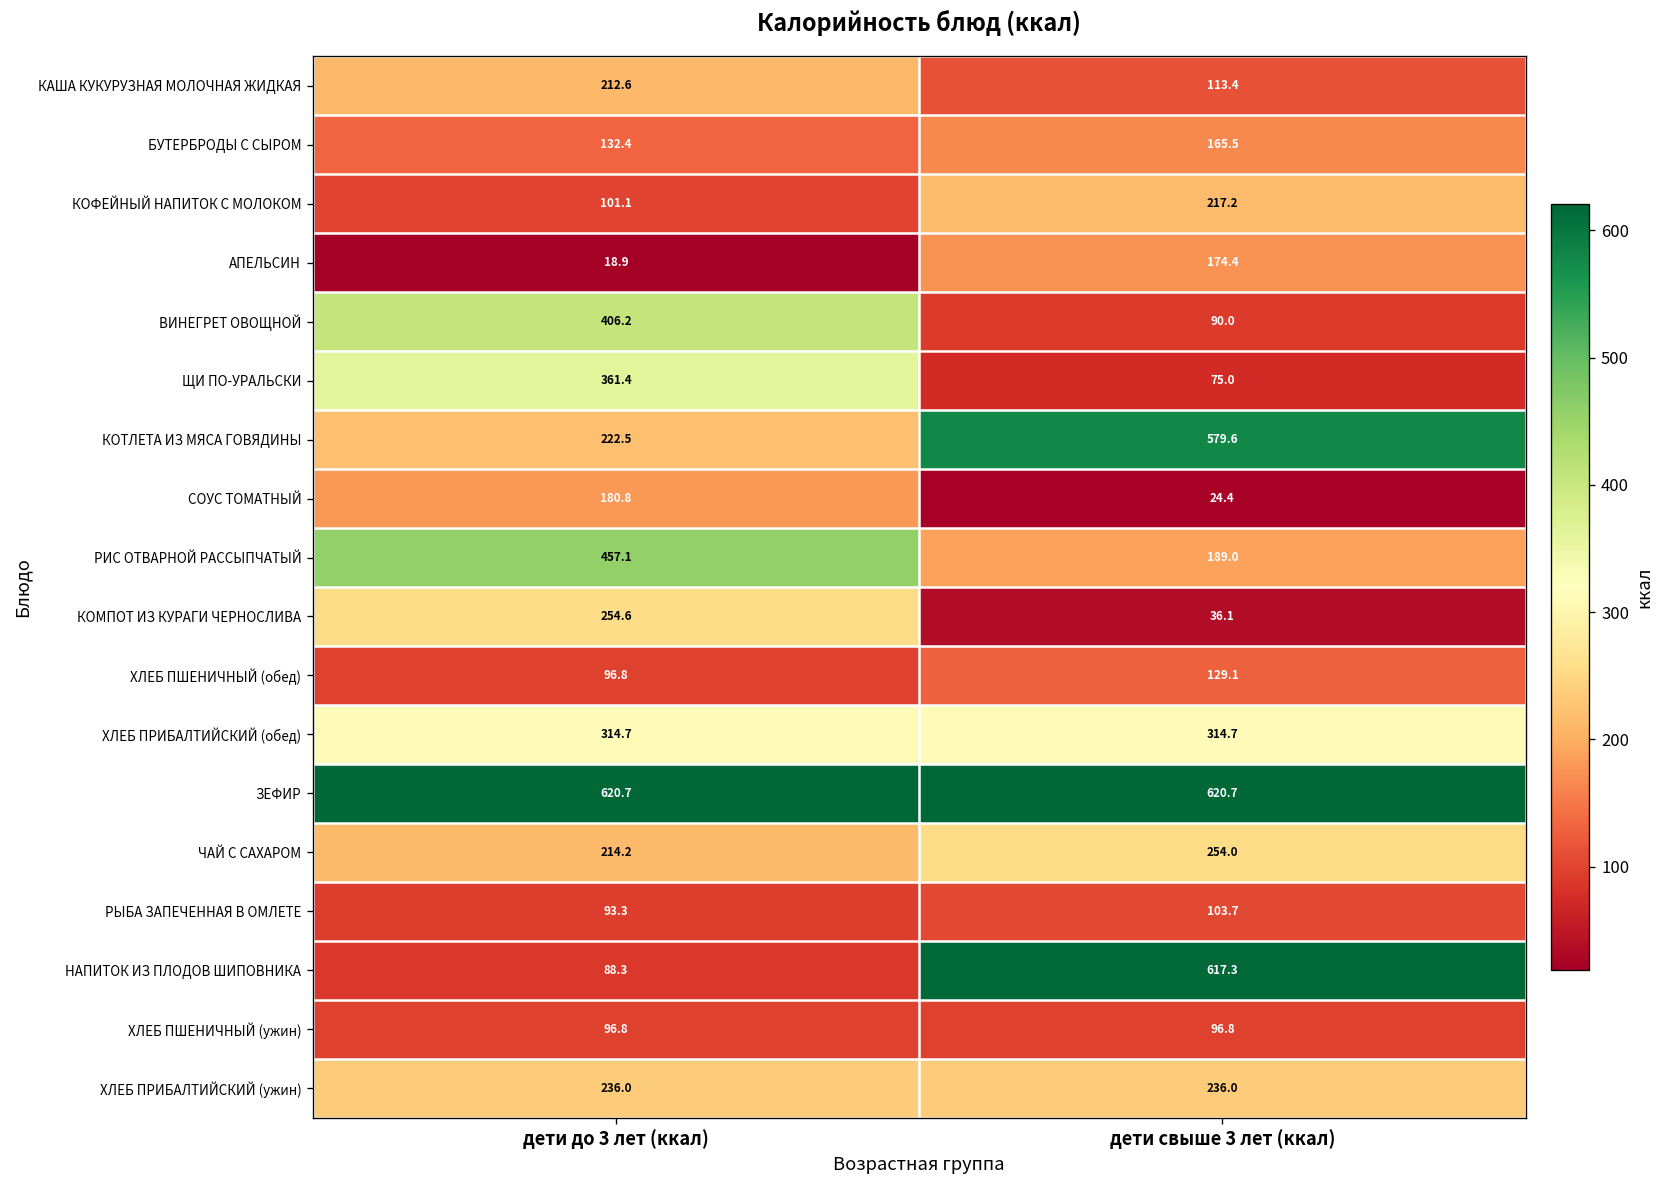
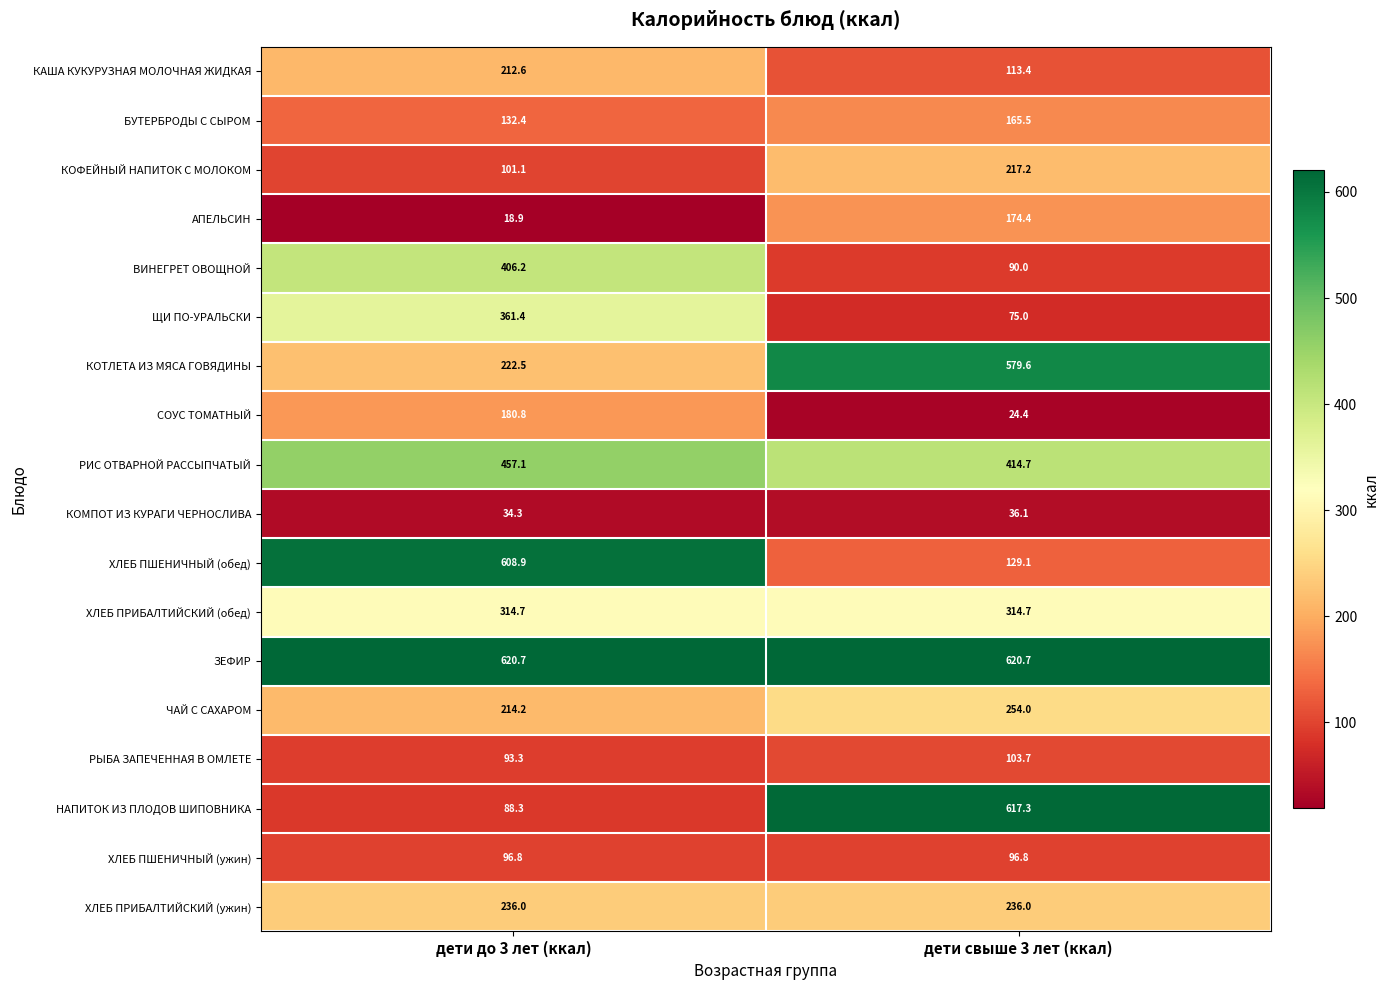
  {
    "КАША КУКУРУЗНАЯ МОЛОЧНАЯ ЖИДКАЯ": {
      "дети до 3 лет (ккал)": 212.6,
      "дети свыше 3 лет (ккал)": 113.4
    },
    "БУТЕРБРОДЫ С СЫРОМ": {
      "дети до 3 лет (ккал)": 132.4,
      "дети свыше 3 лет (ккал)": 165.5
    },
    "КОФЕЙНЫЙ НАПИТОК С МОЛОКОМ": {
      "дети до 3 лет (ккал)": 101.1,
      "дети свыше 3 лет (ккал)": 217.2
    },
    "АПЕЛЬСИН": {
      "дети до 3 лет (ккал)": 18.9,
      "дети свыше 3 лет (ккал)": 174.4
    },
    "ВИНЕГРЕТ ОВОЩНОЙ": {
      "дети до 3 лет (ккал)": 406.2,
      "дети свыше 3 лет (ккал)": 90.0
    },
    "ЩИ ПО-УРАЛЬСКИ": {
      "дети до 3 лет (ккал)": 361.4,
      "дети свыше 3 лет (ккал)": 75.0
    },
    "КОТЛЕТА ИЗ МЯСА ГОВЯДИНЫ": {
      "дети до 3 лет (ккал)": 222.5,
      "дети свыше 3 лет (ккал)": 579.6
    },
    "СОУС ТОМАТНЫЙ": {
      "дети до 3 лет (ккал)": 180.8,
      "дети свыше 3 лет (ккал)": 24.4
    },
    "РИС ОТВАРНОЙ РАССЫПЧАТЫЙ": {
      "дети до 3 лет (ккал)": 457.1,
-     "дети свыше 3 лет (ккал)": 189.0
+     "дети свыше 3 лет (ккал)": 414.7
    },
    "КОМПОТ ИЗ КУРАГИ ЧЕРНОСЛИВА": {
-     "дети до 3 лет (ккал)": 254.6,
+     "дети до 3 лет (ккал)": 34.3,
      "дети свыше 3 лет (ккал)": 36.1
    },
    "ХЛЕБ ПШЕНИЧНЫЙ (обед)": {
-     "дети до 3 лет (ккал)": 96.8,
+     "дети до 3 лет (ккал)": 608.9,
      "дети свыше 3 лет (ккал)": 129.1
    },
    "ХЛЕБ ПРИБАЛТИЙСКИЙ (обед)": {
      "дети до 3 лет (ккал)": 314.7,
      "дети свыше 3 лет (ккал)": 314.7
    },
    "ЗЕФИР": {
      "дети до 3 лет (ккал)": 620.7,
      "дети свыше 3 лет (ккал)": 620.7
    },
    "ЧАЙ С САХАРОМ": {
      "дети до 3 лет (ккал)": 214.2,
      "дети свыше 3 лет (ккал)": 254.0
    },
    "РЫБА ЗАПЕЧЕННАЯ В ОМЛЕТЕ": {
      "дети до 3 лет (ккал)": 93.3,
      "дети свыше 3 лет (ккал)": 103.7
    },
    "НАПИТОК ИЗ ПЛОДОВ ШИПОВНИКА": {
      "дети до 3 лет (ккал)": 88.3,
      "дети свыше 3 лет (ккал)": 617.3
    },
    "ХЛЕБ ПШЕНИЧНЫЙ (ужин)": {
      "дети до 3 лет (ккал)": 96.8,
      "дети свыше 3 лет (ккал)": 96.8
    },
    "ХЛЕБ ПРИБАЛТИЙСКИЙ (ужин)": {
      "дети до 3 лет (ккал)": 236.0,
      "дети свыше 3 лет (ккал)": 236.0
    }
  }
